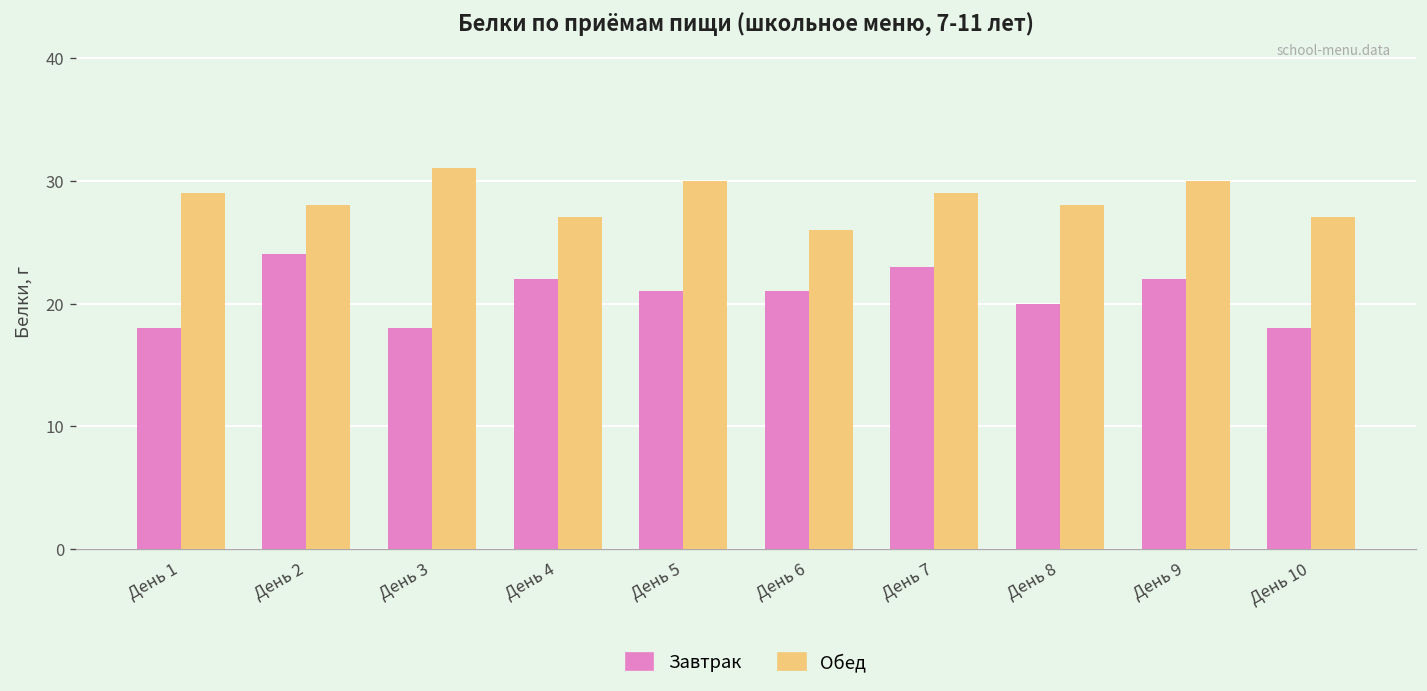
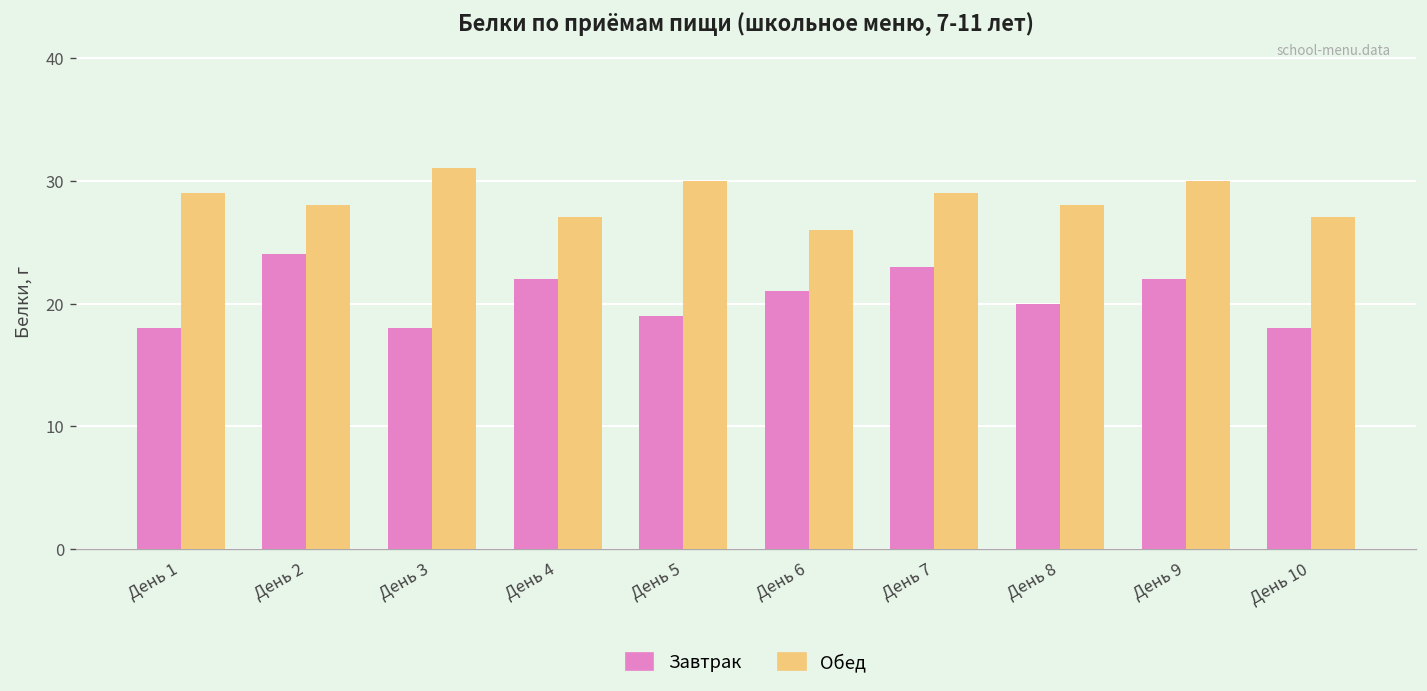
  {
    "Завтрак": {
      "День 1": 18,
      "День 2": 24,
      "День 3": 18,
      "День 4": 22,
-     "День 5": 21,
+     "День 5": 19,
      "День 6": 21,
      "День 7": 23,
      "День 8": 20,
      "День 9": 22,
      "День 10": 18
    },
    "Обед": {
      "День 1": 29,
      "День 2": 28,
      "День 3": 31,
      "День 4": 27,
      "День 5": 30,
      "День 6": 26,
      "День 7": 29,
      "День 8": 28,
      "День 9": 30,
      "День 10": 27
    }
  }
